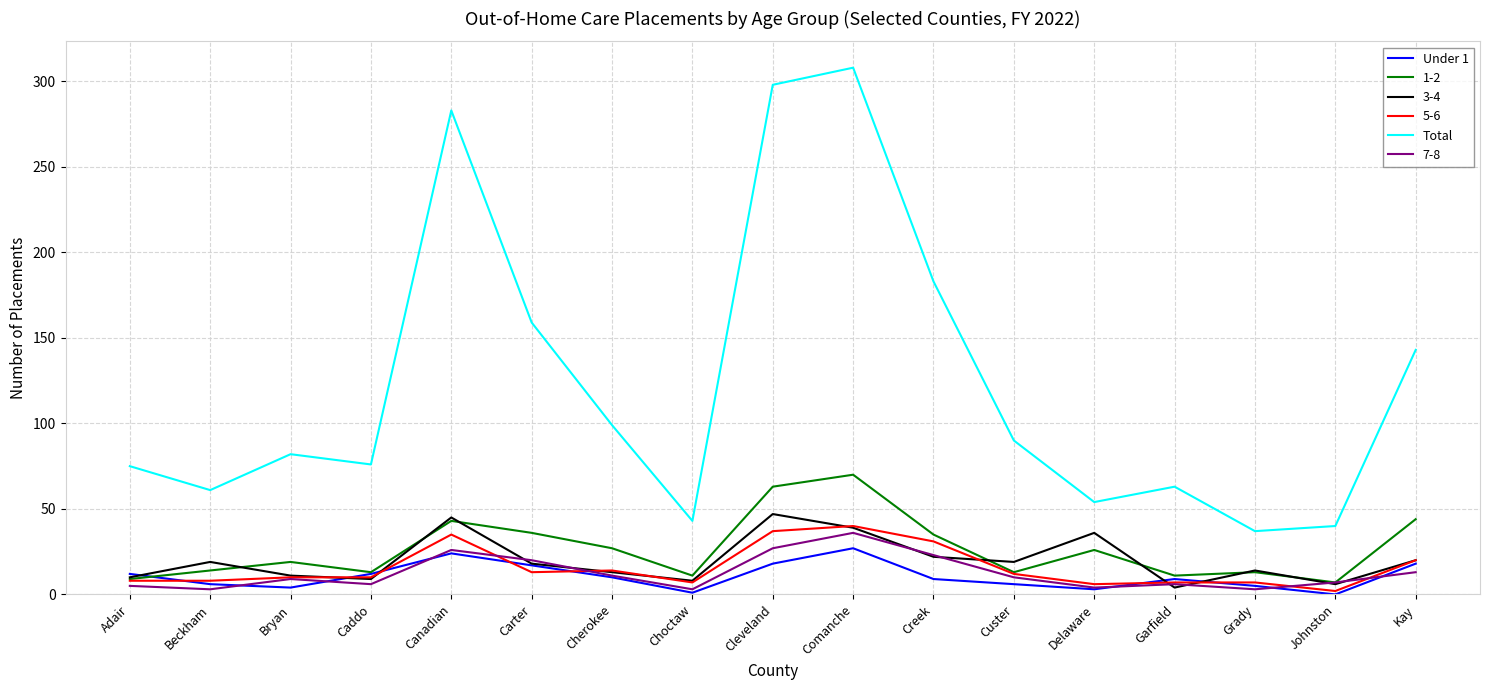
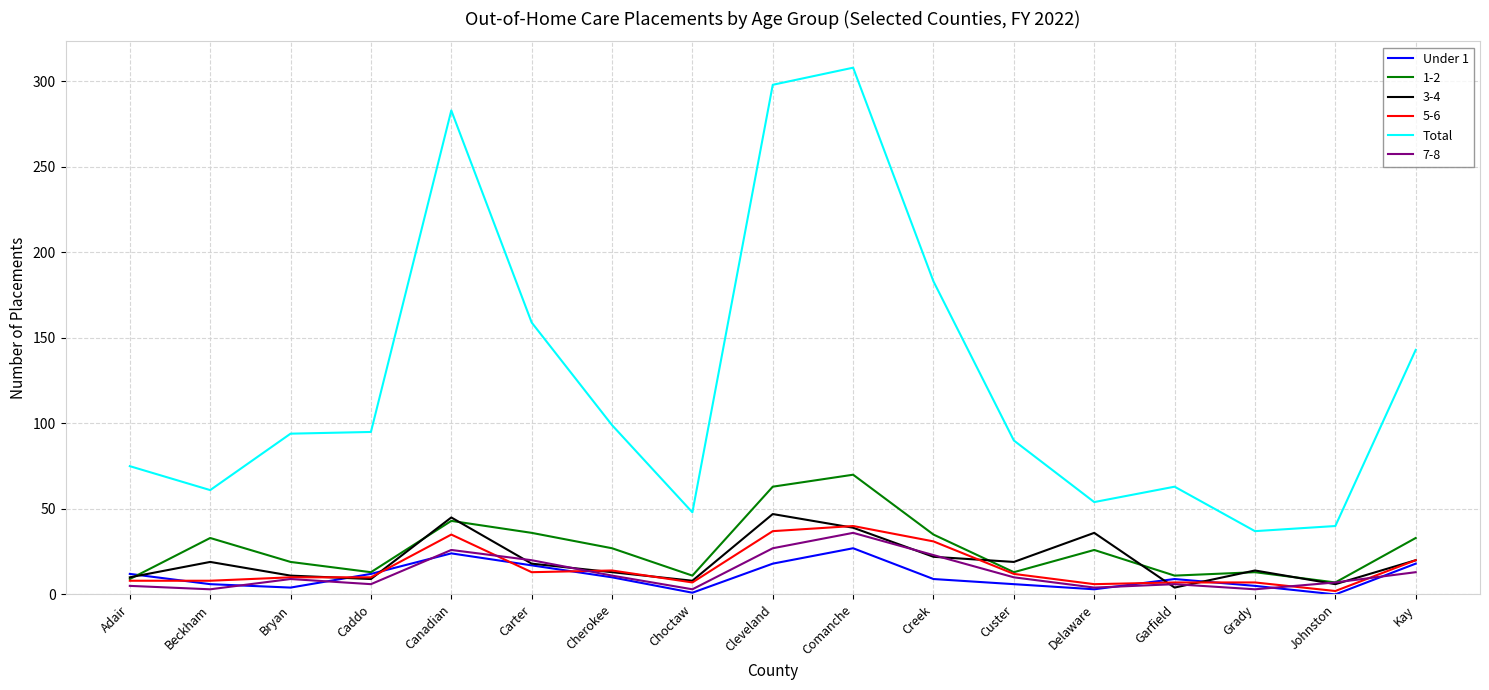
  {
    "Under 1": {
      "Adair": 12,
      "Beckham": 6,
      "Bryan": 4,
      "Canadian": 24,
      "Choctaw": 1,
      "Cleveland": 18,
      "Comanche": 27,
      "Creek": 9,
      "Custer": 6,
      "Garfield": 9,
      "Grady": 5,
      "Johnston": 0,
      "Kay": 18
    },
    "1-2": {
-     "Beckham": 14,
+     "Beckham": 33,
      "Bryan": 19,
      "Canadian": 43,
      "Carter": 36,
      "Cherokee": 27,
      "Choctaw": 11,
      "Cleveland": 63,
      "Comanche": 70,
      "Creek": 35,
      "Delaware": 26,
      "Garfield": 11,
-     "Kay": 44
+     "Kay": 33
    },
    "3-4": {
      "Beckham": 19,
      "Canadian": 45,
      "Cleveland": 47,
      "Custer": 19,
      "Delaware": 36,
      "Garfield": 4
    },
    "5-6": {
      "Beckham": 8,
      "Canadian": 35,
      "Carter": 13,
      "Cleveland": 37,
      "Creek": 31,
      "Delaware": 6,
      "Grady": 7,
      "Johnston": 2
    },
    "Total": {
      "Adair": 75,
      "Beckham": 61,
-     "Bryan": 82,
-     "Caddo": 76,
+     "Bryan": 94,
+     "Caddo": 95,
      "Canadian": 283,
      "Carter": 159,
      "Cherokee": 99,
-     "Choctaw": 43,
+     "Choctaw": 48,
      "Cleveland": 298,
      "Comanche": 308,
      "Creek": 183,
      "Custer": 90,
      "Delaware": 54,
      "Garfield": 63,
      "Grady": 37,
      "Johnston": 40,
      "Kay": 143
    },
    "7-8": {
      "Adair": 5,
      "Beckham": 3,
      "Caddo": 6,
      "Canadian": 26,
      "Carter": 20,
      "Choctaw": 3,
      "Cleveland": 27,
      "Comanche": 36,
      "Custer": 10,
      "Grady": 3,
      "Kay": 13
    }
  }
